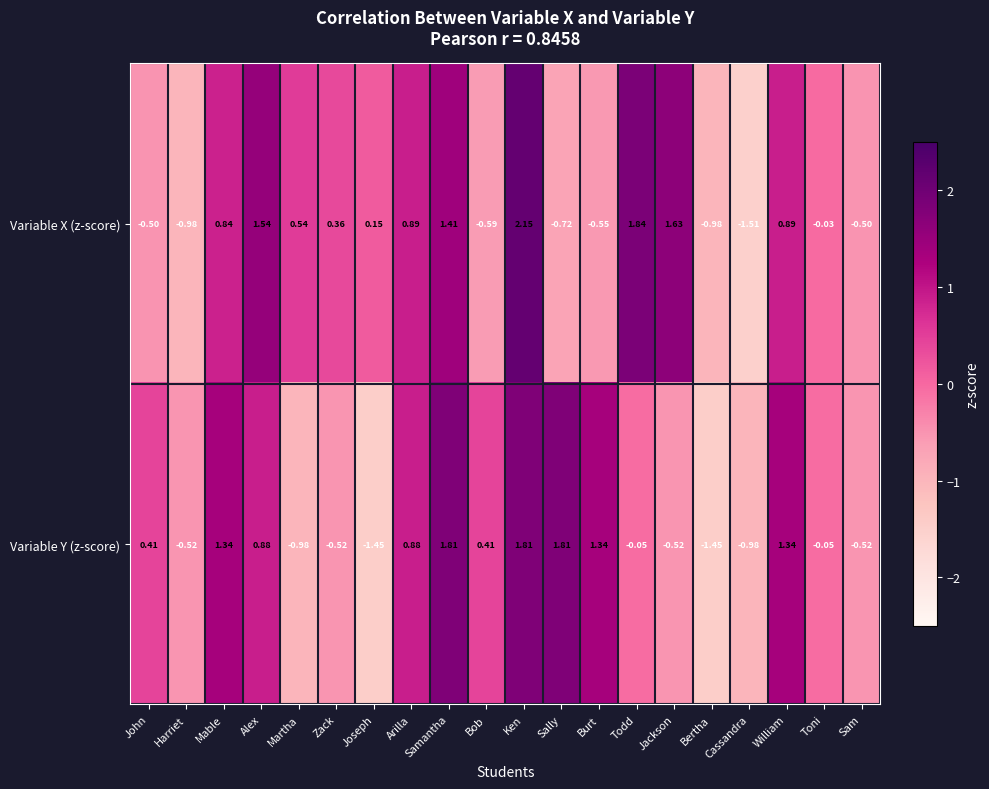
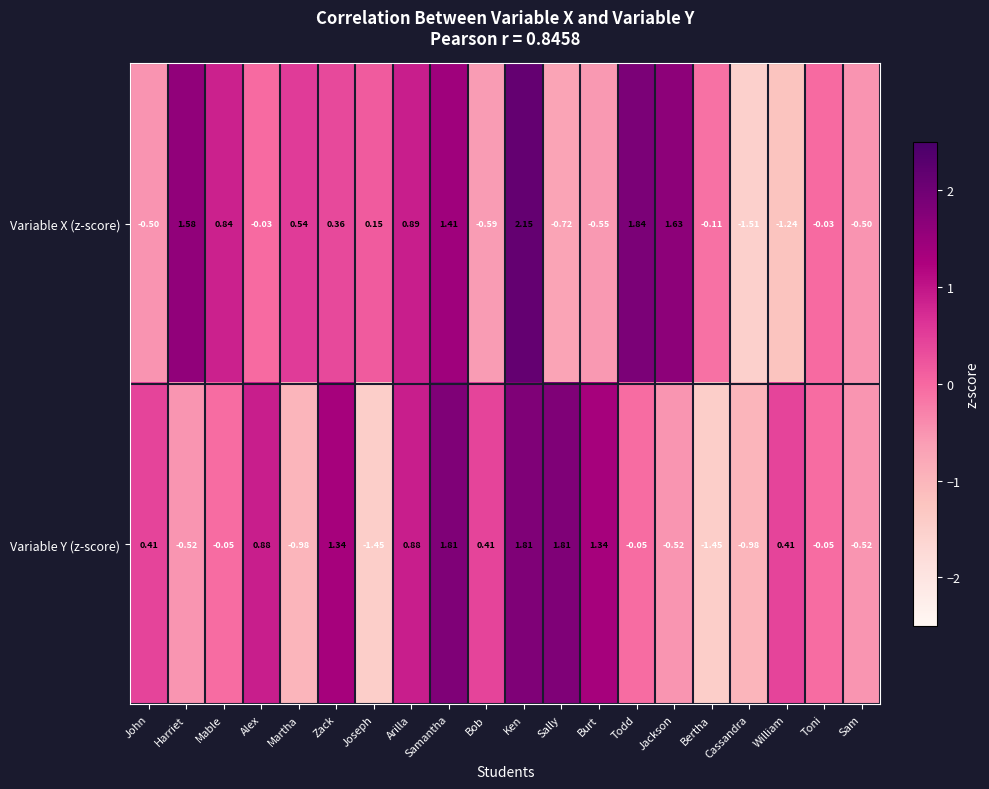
  {
    "Variable X (z-score)": {
      "John": -0.50,
-     "Harriet": -0.98,
+     "Harriet": 1.58,
      "Mable": 0.84,
-     "Alex": 1.54,
+     "Alex": -0.03,
      "Martha": 0.54,
      "Zack": 0.36,
      "Joseph": 0.15,
      "Arilla": 0.89,
      "Samantha": 1.41,
      "Bob": -0.59,
      "Ken": 2.15,
      "Sally": -0.72,
      "Burt": -0.55,
      "Todd": 1.84,
      "Jackson": 1.63,
-     "Bertha": -0.98,
+     "Bertha": -0.11,
      "Cassandra": -1.51,
-     "William": 0.89,
+     "William": -1.24,
      "Toni": -0.03,
      "Sam": -0.50
    },
    "Variable Y (z-score)": {
      "John": 0.41,
      "Harriet": -0.52,
-     "Mable": 1.34,
+     "Mable": -0.05,
      "Alex": 0.88,
      "Martha": -0.98,
-     "Zack": -0.52,
+     "Zack": 1.34,
      "Joseph": -1.45,
      "Arilla": 0.88,
      "Samantha": 1.81,
      "Bob": 0.41,
      "Ken": 1.81,
      "Sally": 1.81,
      "Burt": 1.34,
      "Todd": -0.05,
      "Jackson": -0.52,
      "Bertha": -1.45,
      "Cassandra": -0.98,
-     "William": 1.34,
+     "William": 0.41,
      "Toni": -0.05,
      "Sam": -0.52
    }
  }
